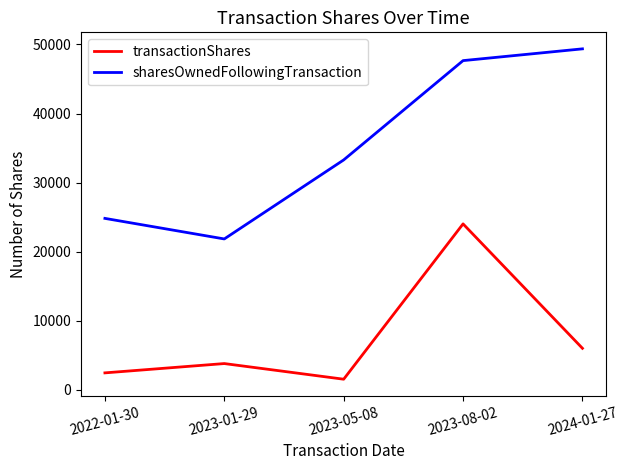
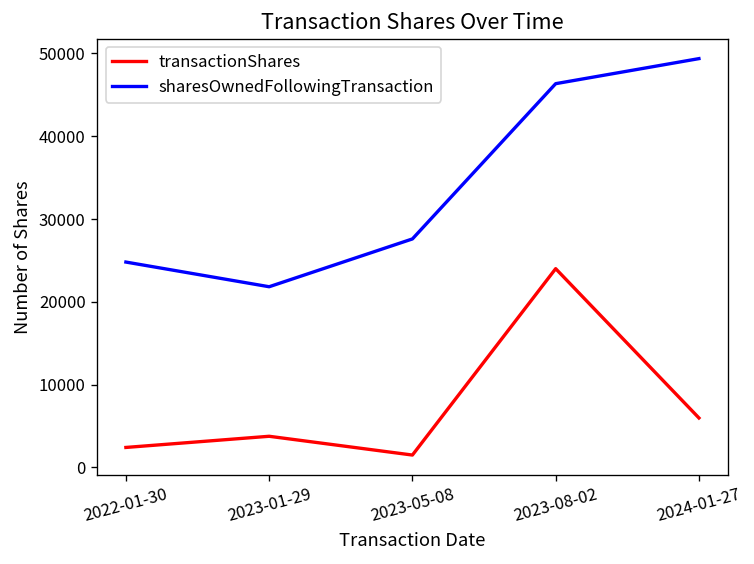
  {
    "transactionShares": {
      "2022-01-30": 2000,
      "2023-01-29": 4000,
      "2023-05-08": 2000,
      "2023-08-02": 24000,
      "2024-01-27": 6000
    },
    "sharesOwnedFollowingTransaction": {
      "2022-01-30": 25000,
      "2023-01-29": 22000,
-     "2023-05-08": 33000,
-     "2023-08-02": 48000,
+     "2023-05-08": 28000,
+     "2023-08-02": 46000,
      "2024-01-27": 49000
    }
  }
